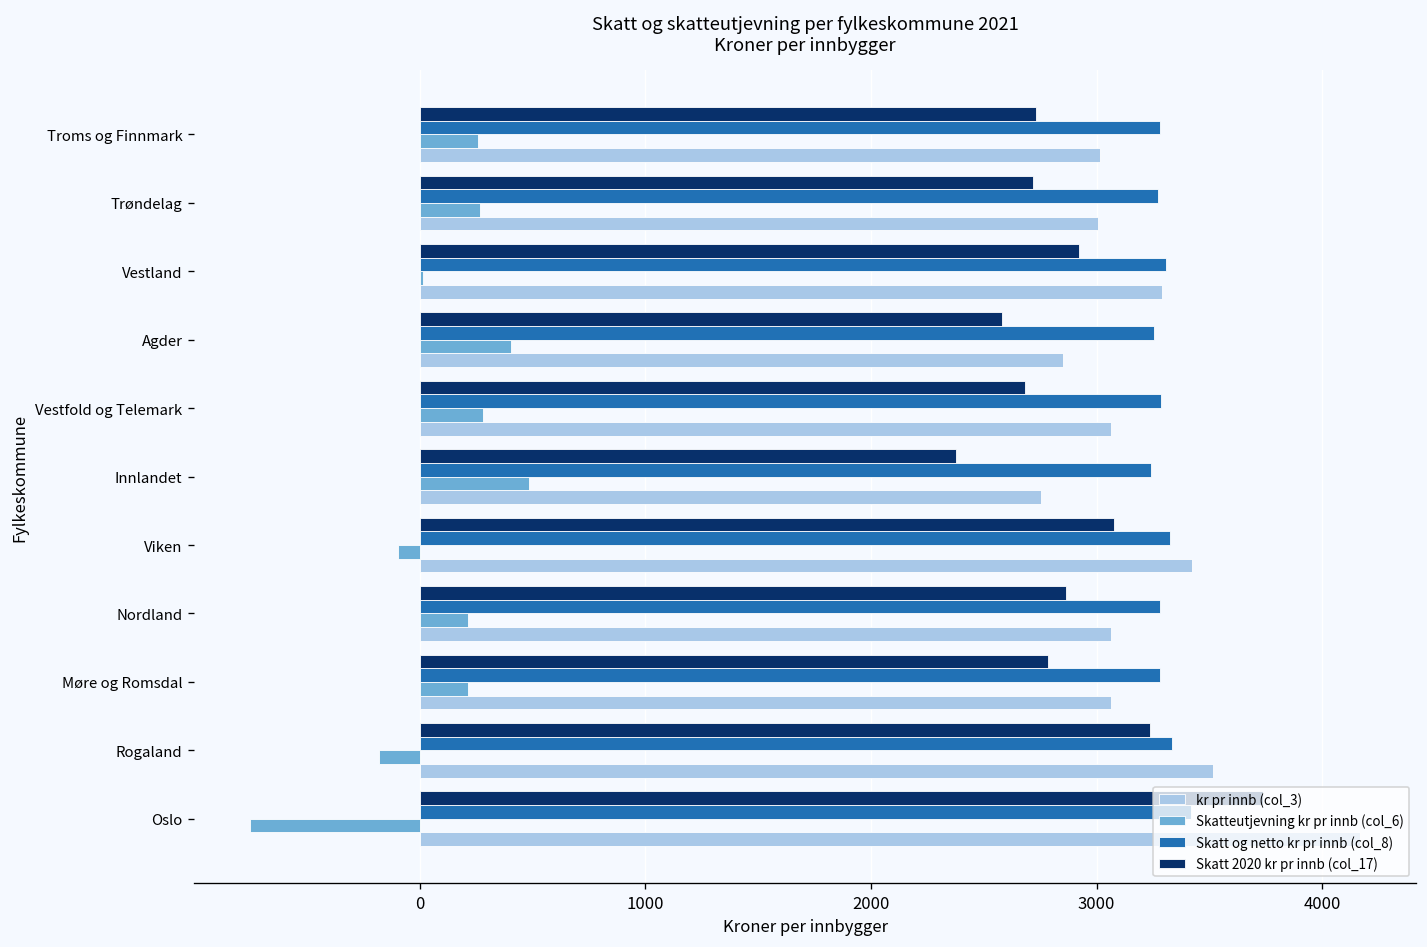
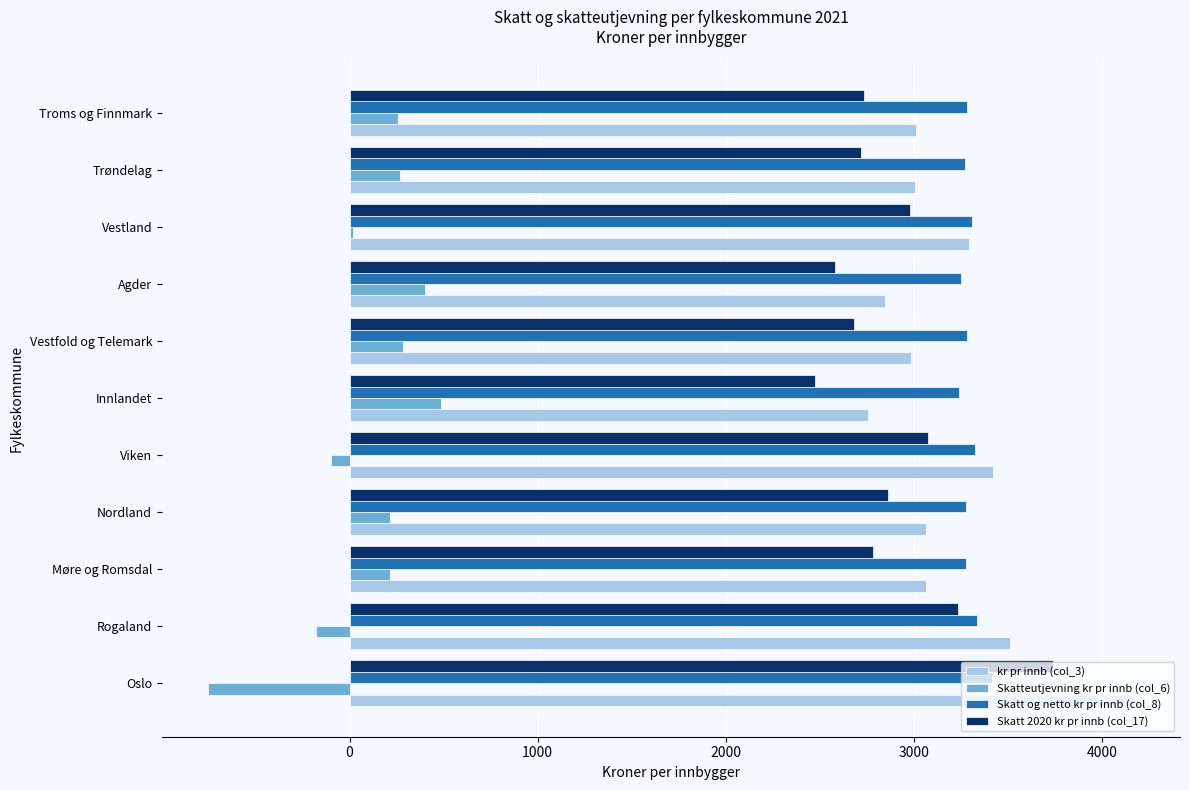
  {
    "kr pr innb (col_3)": {
      "Troms og Finnmark": 3010,
      "Trøndelag": 3000,
      "Vestland": 3290,
      "Agder": 2850,
-     "Vestfold og Telemark": 3060,
+     "Vestfold og Telemark": 2990,
      "Innlandet": 2750,
      "Viken": 3420,
      "Nordland": 3060,
      "Møre og Romsdal": 3070,
      "Rogaland": 3510
    },
    "Skatteutjevning kr pr innb (col_6)": {
      "Troms og Finnmark": 260,
      "Trøndelag": 270,
      "Vestland": 20,
      "Agder": 400,
      "Vestfold og Telemark": 280,
      "Innlandet": 490,
      "Viken": -100,
      "Nordland": 220,
      "Møre og Romsdal": 210,
      "Rogaland": -180,
      "Oslo": -750
    },
    "Skatt og netto kr pr innb (col_8)": {
      "Troms og Finnmark": 3280,
      "Trøndelag": 3270,
      "Vestland": 3310,
      "Agder": 3250,
      "Vestfold og Telemark": 3280,
      "Innlandet": 3240,
      "Viken": 3320,
      "Nordland": 3280,
      "Møre og Romsdal": 3280,
      "Rogaland": 3340
    },
    "Skatt 2020 kr pr innb (col_17)": {
      "Troms og Finnmark": 2730,
      "Trøndelag": 2720,
-     "Vestland": 2920,
+     "Vestland": 2980,
      "Agder": 2580,
      "Vestfold og Telemark": 2680,
-     "Innlandet": 2380,
+     "Innlandet": 2470,
      "Viken": 3080,
      "Nordland": 2860,
      "Møre og Romsdal": 2790,
      "Rogaland": 3230
    }
  }
